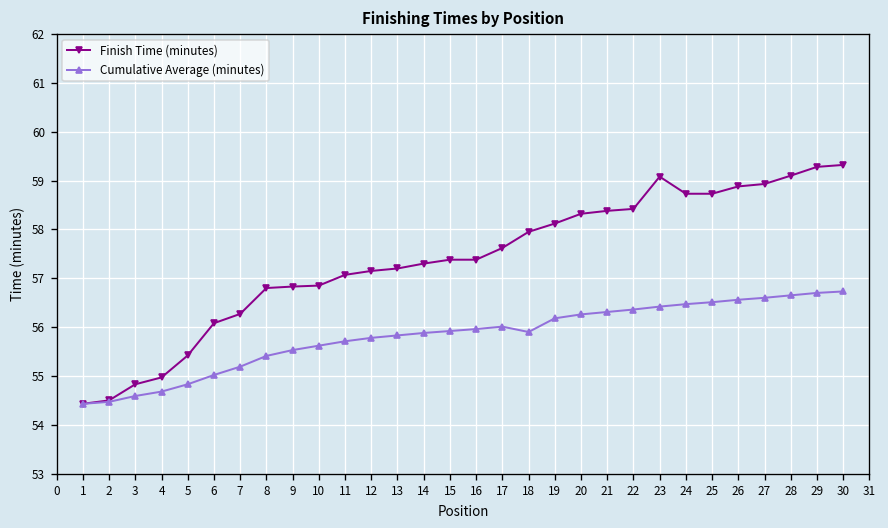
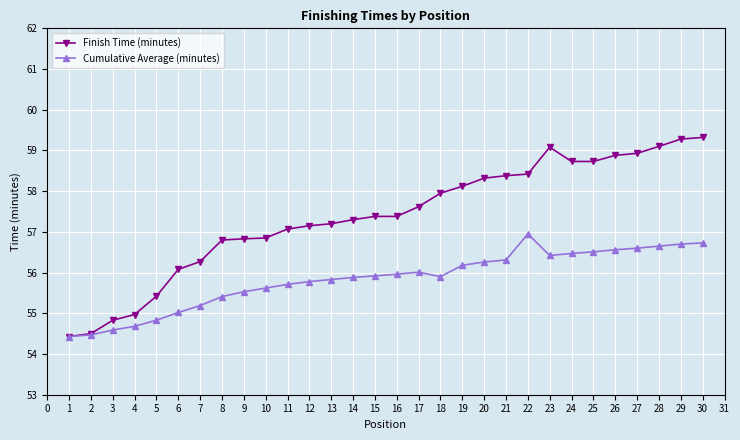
  {
    "Finish Time (minutes)": {
      "3": 54.8,
      "4": 55.0,
      "5": 55.4,
      "6": 56.1,
      "7": 56.3,
      "8": 56.8,
      "9": 56.8,
      "10": 56.9,
      "11": 57.1,
      "12": 57.2,
      "13": 57.2,
      "14": 57.3,
      "15": 57.4,
      "16": 57.4,
      "17": 57.6,
      "18": 58.0,
      "19": 58.1,
      "20": 58.3,
      "21": 58.4,
      "22": 58.4,
      "23": 59.1,
      "24": 58.7,
      "25": 58.7,
      "26": 58.9,
      "27": 58.9,
      "28": 59.1,
      "29": 59.3,
      "30": 59.3
    },
    "Cumulative Average (minutes)": {
      "3": 54.6,
      "4": 54.7,
      "5": 54.8,
      "6": 55.0,
      "7": 55.2,
      "8": 55.4,
      "9": 55.5,
      "10": 55.6,
      "11": 55.7,
      "12": 55.8,
      "13": 55.8,
      "14": 55.9,
      "15": 55.9,
      "16": 56.0,
      "17": 56.0,
      "18": 55.9,
      "19": 56.2,
      "20": 56.3,
      "21": 56.3,
-     "22": 56.4,
+     "22": 57.0,
      "23": 56.4,
      "24": 56.5,
      "25": 56.5,
      "26": 56.6,
      "27": 56.6,
      "28": 56.7,
      "29": 56.7,
      "30": 56.7
    }
  }
